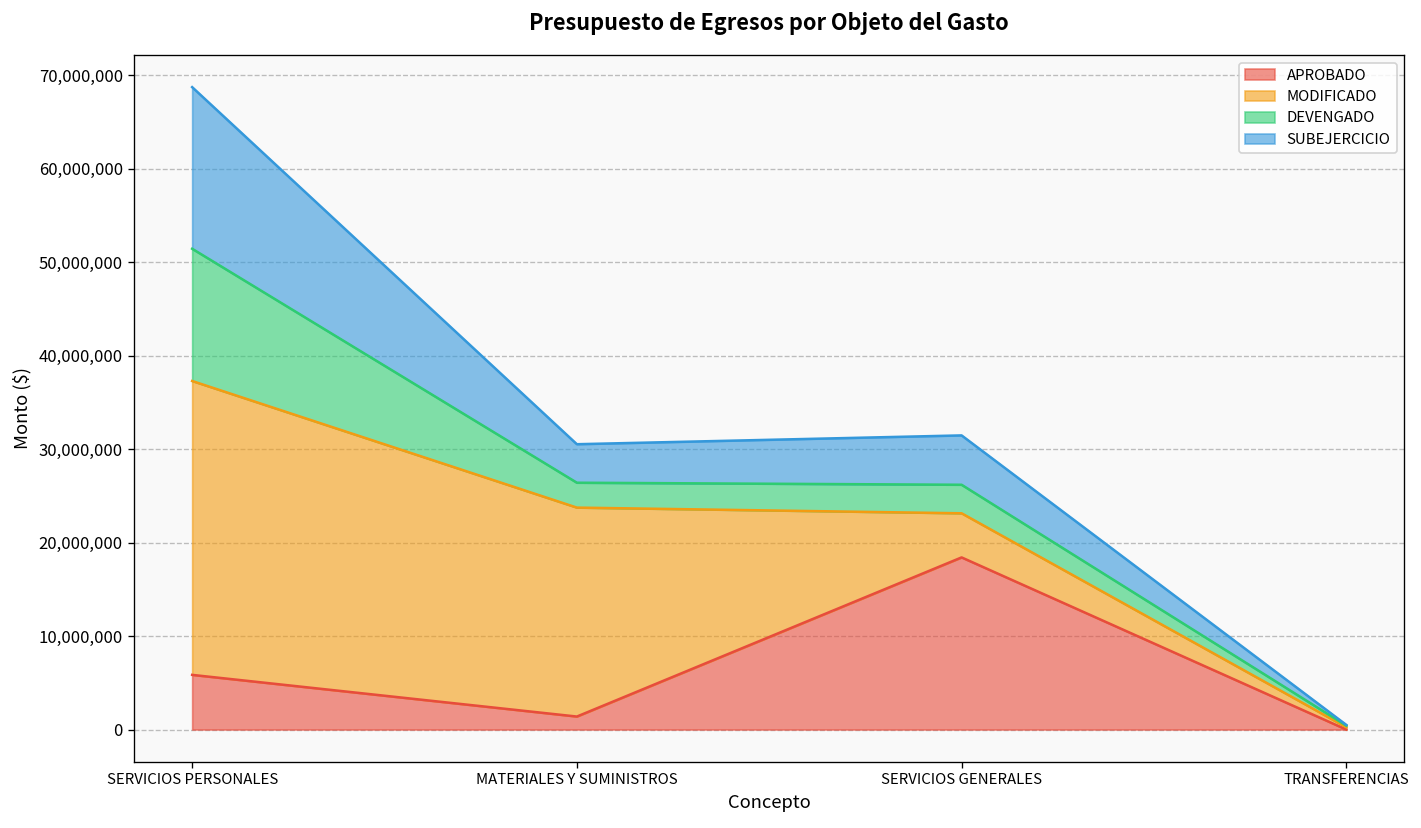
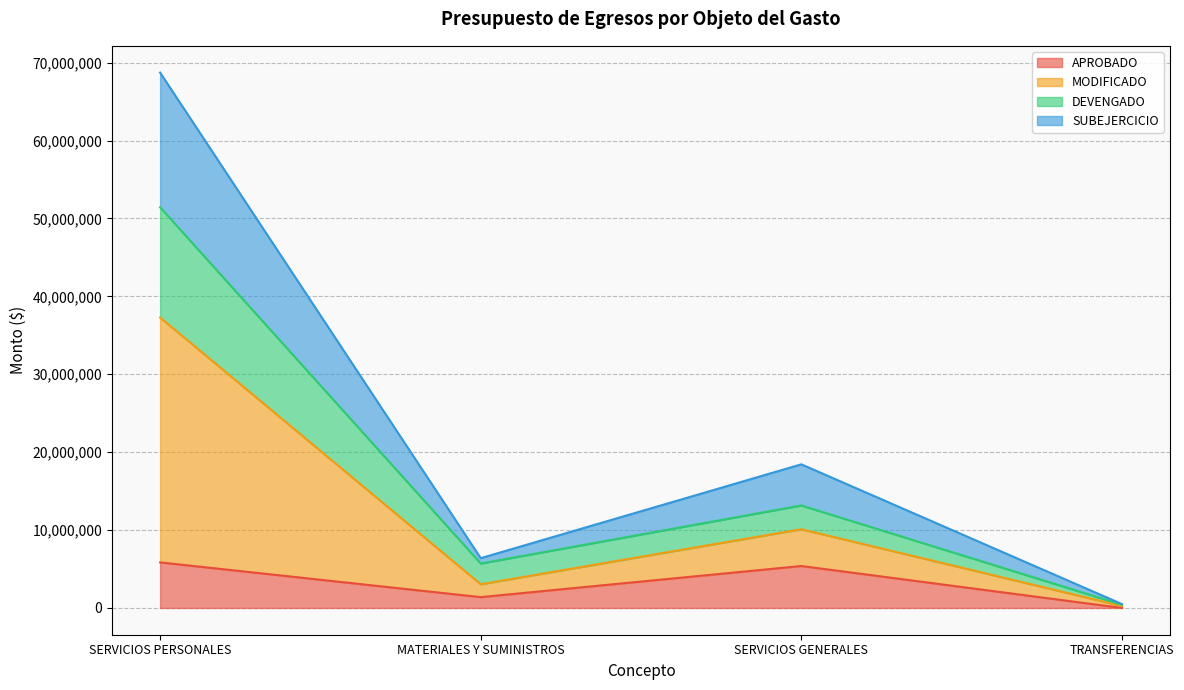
  {
    "APROBADO": {
      "SERVICIOS PERSONALES": "6,000,000",
      "MATERIALES Y SUMINISTROS": "1,000,000",
-     "SERVICIOS GENERALES": "18,000,000"
+     "SERVICIOS GENERALES": "5,000,000"
    },
    "MODIFICADO": {
      "SERVICIOS PERSONALES": "31,000,000",
-     "MATERIALES Y SUMINISTROS": "22,000,000",
+     "MATERIALES Y SUMINISTROS": "2,000,000",
      "SERVICIOS GENERALES": "5,000,000"
    },
    "DEVENGADO": {
      "SERVICIOS PERSONALES": "14,000,000",
      "MATERIALES Y SUMINISTROS": "3,000,000",
      "SERVICIOS GENERALES": "3,000,000"
    },
    "SUBEJERCICIO": {
      "SERVICIOS PERSONALES": "17,000,000",
-     "MATERIALES Y SUMINISTROS": "4,000,000",
+     "MATERIALES Y SUMINISTROS": "1,000,000",
      "SERVICIOS GENERALES": "5,000,000"
    }
  }
